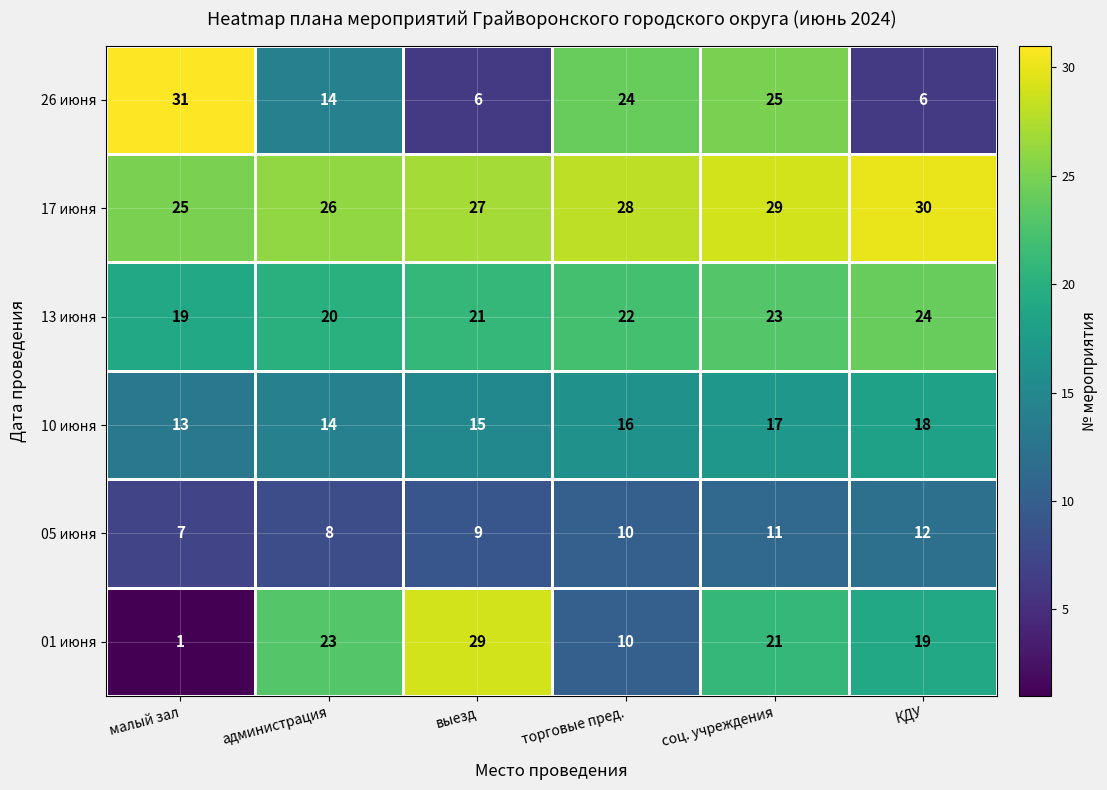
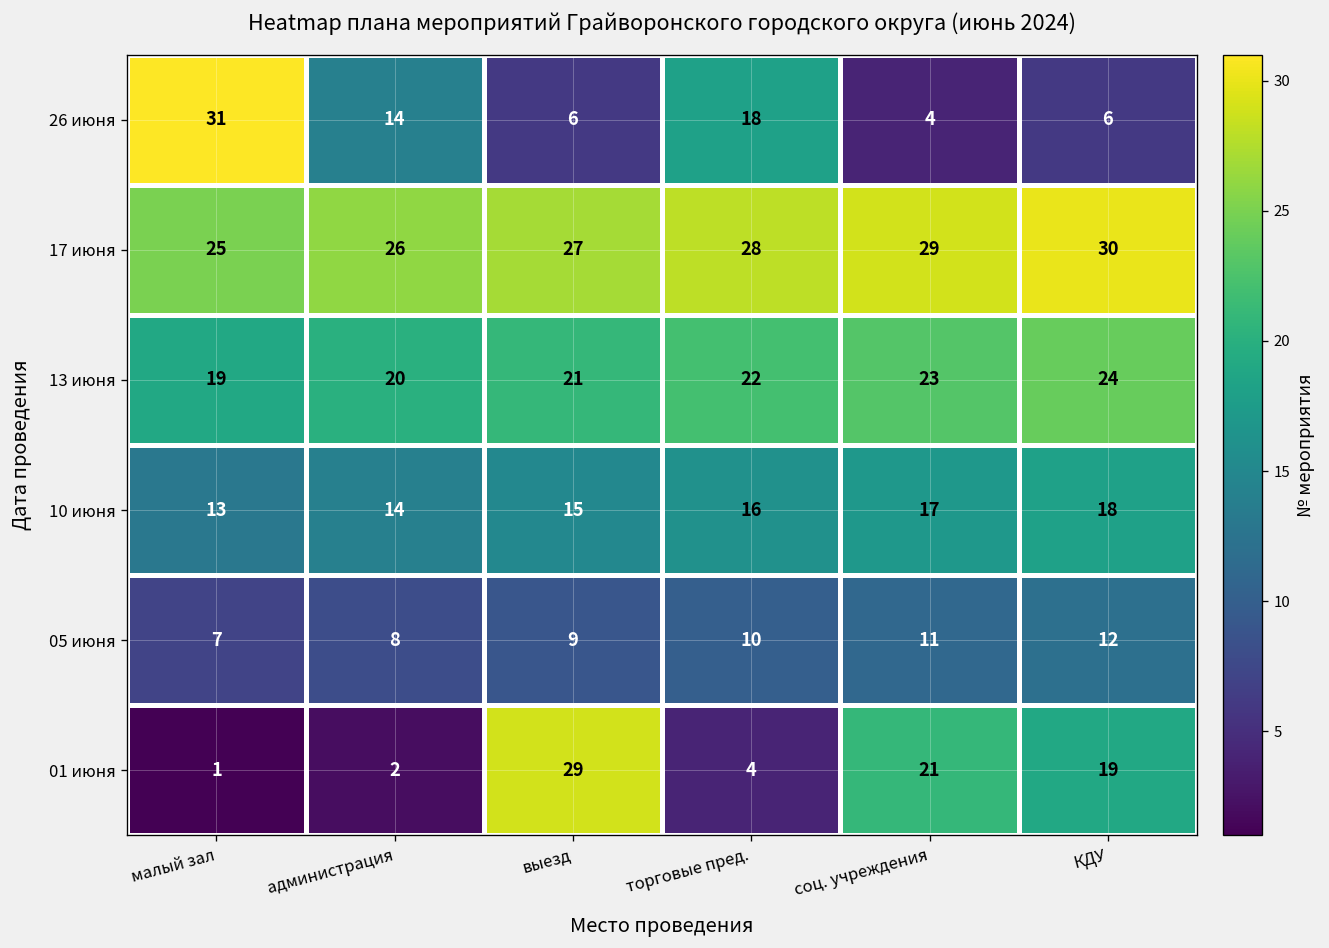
  {
    "26 июня": {
      "малый зал": 31,
      "администрация": 14,
      "выезд": 6,
-     "торговые пред.": 24,
-     "соц. учреждения": 25,
+     "торговые пред.": 18,
+     "соц. учреждения": 4,
      "КДУ": 6
    },
    "17 июня": {
      "малый зал": 25,
      "администрация": 26,
      "выезд": 27,
      "торговые пред.": 28,
      "соц. учреждения": 29,
      "КДУ": 30
    },
    "13 июня": {
      "малый зал": 19,
      "администрация": 20,
      "выезд": 21,
      "торговые пред.": 22,
      "соц. учреждения": 23,
      "КДУ": 24
    },
    "10 июня": {
      "малый зал": 13,
      "администрация": 14,
      "выезд": 15,
      "торговые пред.": 16,
      "соц. учреждения": 17,
      "КДУ": 18
    },
    "05 июня": {
      "малый зал": 7,
      "администрация": 8,
      "выезд": 9,
      "торговые пред.": 10,
      "соц. учреждения": 11,
      "КДУ": 12
    },
    "01 июня": {
      "малый зал": 1,
-     "администрация": 23,
+     "администрация": 2,
      "выезд": 29,
-     "торговые пред.": 10,
+     "торговые пред.": 4,
      "соц. учреждения": 21,
      "КДУ": 19
    }
  }
